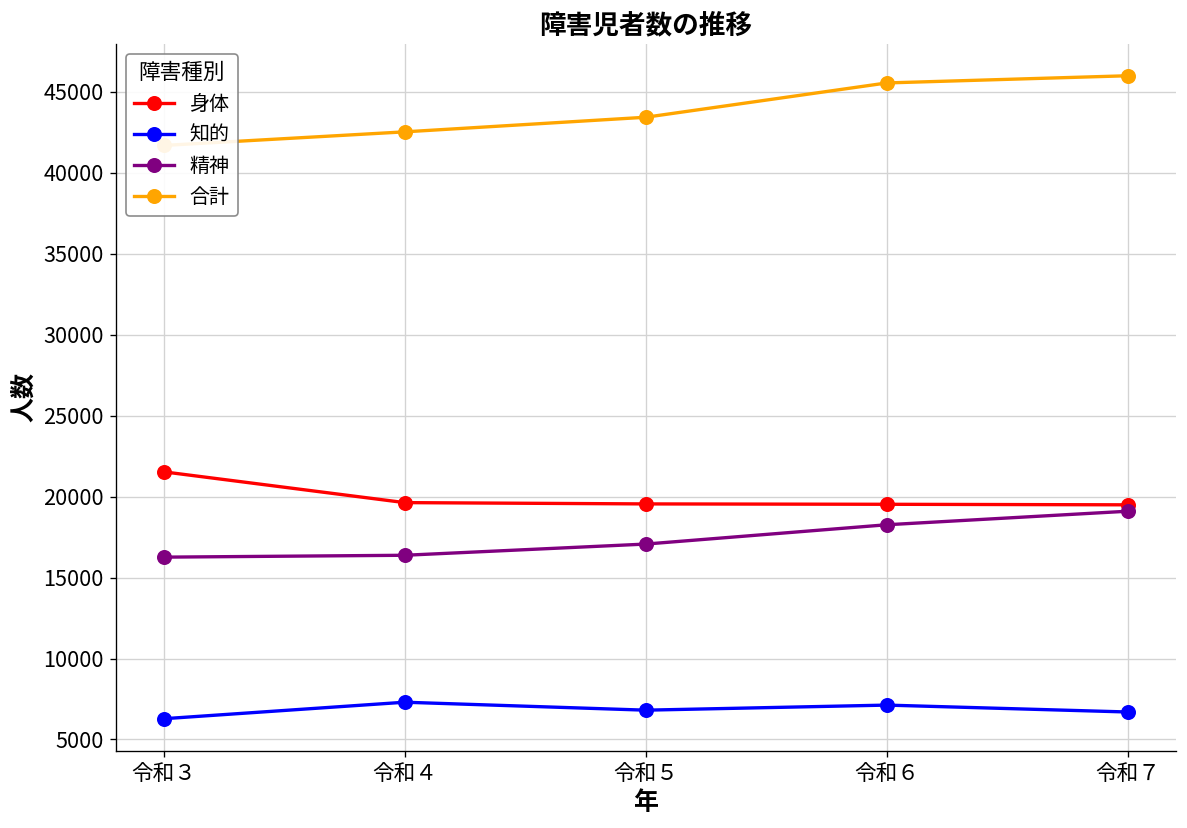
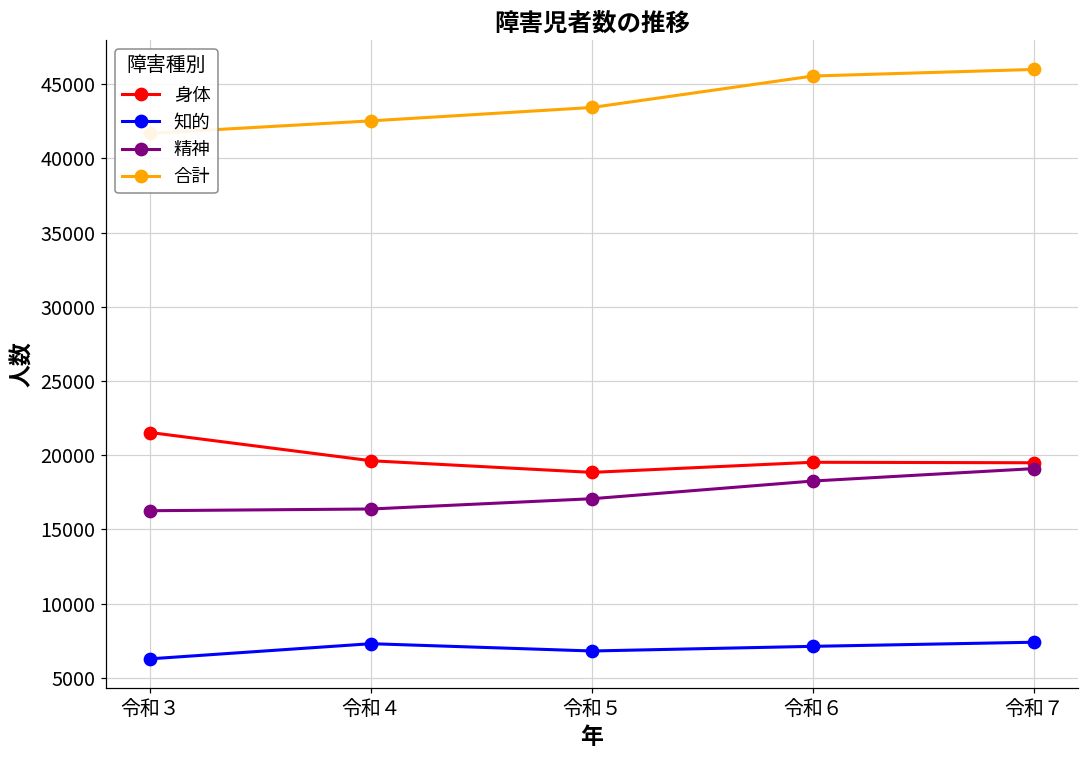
  {
    "身体": {
      "令和３": 21500,
      "令和４": 19600,
-     "令和５": 19500,
+     "令和５": 18800,
      "令和６": 19500,
      "令和７": 19500
    },
    "知的": {
      "令和３": 6300,
      "令和４": 7300,
      "令和５": 6800,
      "令和６": 7100,
-     "令和７": 6700
+     "令和７": 7400
    },
    "精神": {
      "令和３": 16300,
      "令和４": 16400,
      "令和５": 17100,
      "令和６": 18300,
      "令和７": 19100
    },
    "合計": {
      "令和４": 42500,
      "令和５": 43400,
      "令和６": 45500,
      "令和７": 46000
    }
  }
